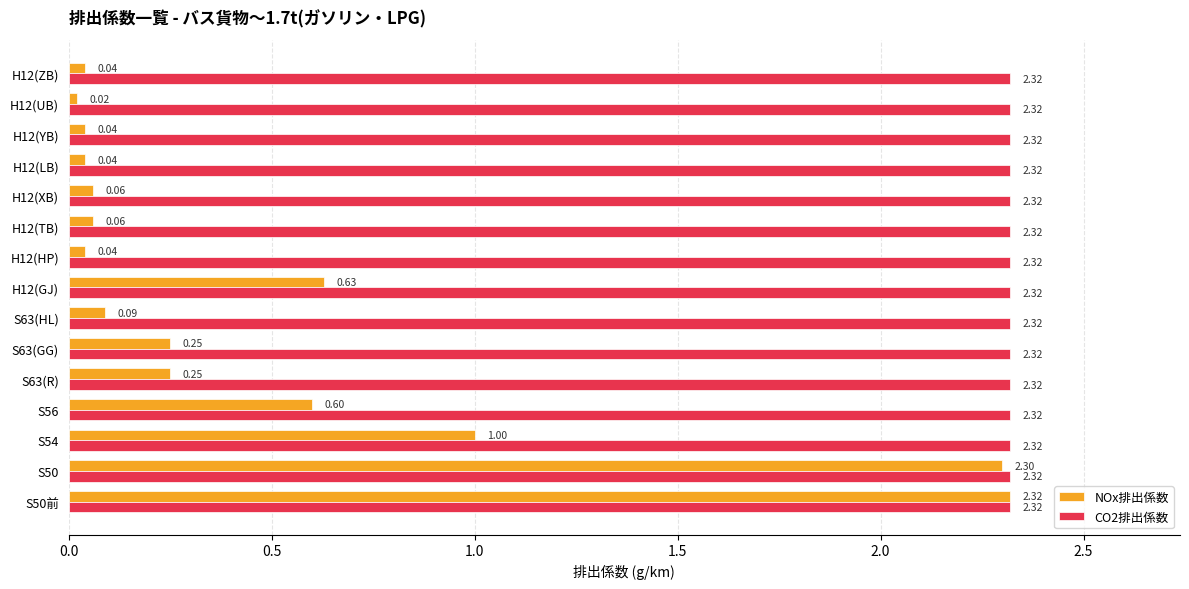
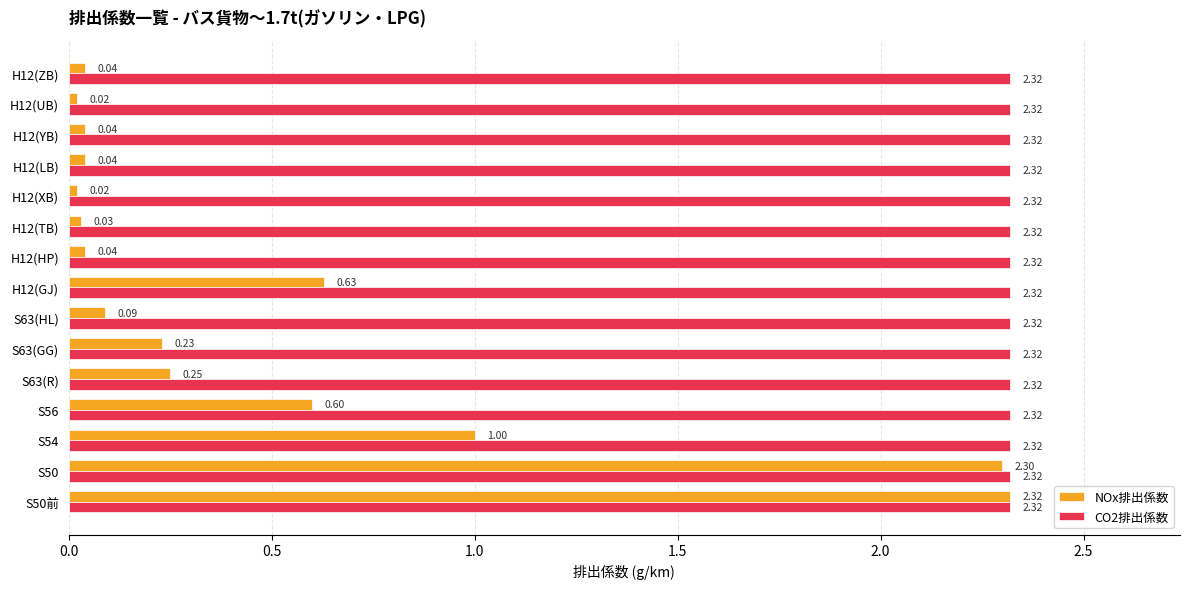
  {
    "NOx排出係数": {
      "H12(ZB)": 0.04,
      "H12(UB)": 0.02,
      "H12(YB)": 0.04,
      "H12(LB)": 0.04,
-     "H12(XB)": 0.06,
-     "H12(TB)": 0.06,
+     "H12(XB)": 0.02,
+     "H12(TB)": 0.03,
      "H12(HP)": 0.04,
      "H12(GJ)": 0.63,
      "S63(HL)": 0.09,
-     "S63(GG)": 0.25,
+     "S63(GG)": 0.23,
      "S63(R)": 0.25,
      "S56": 0.60,
      "S54": 1.00,
      "S50": 2.30,
      "S50前": 2.32
    },
    "CO2排出係数": {
      "H12(ZB)": 2.32,
      "H12(UB)": 2.32,
      "H12(YB)": 2.32,
      "H12(LB)": 2.32,
      "H12(XB)": 2.32,
      "H12(TB)": 2.32,
      "H12(HP)": 2.32,
      "H12(GJ)": 2.32,
      "S63(HL)": 2.32,
      "S63(GG)": 2.32,
      "S63(R)": 2.32,
      "S56": 2.32,
      "S54": 2.32,
      "S50": 2.32,
      "S50前": 2.32
    }
  }
